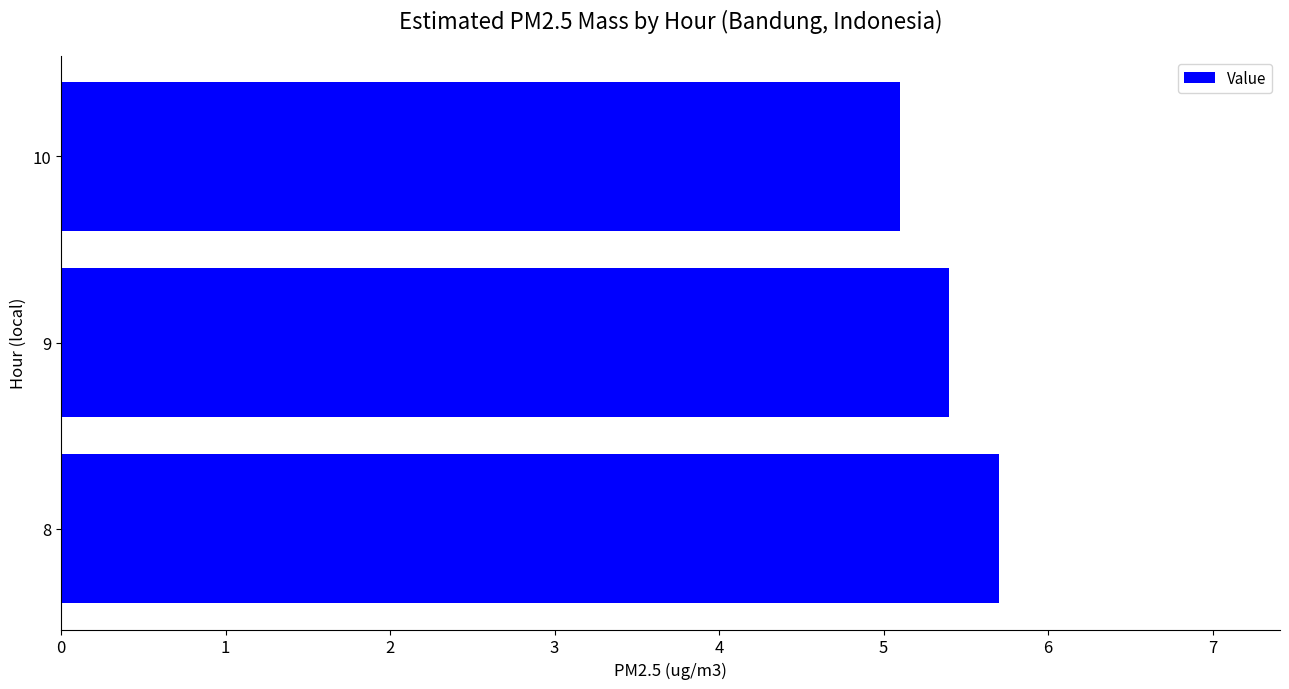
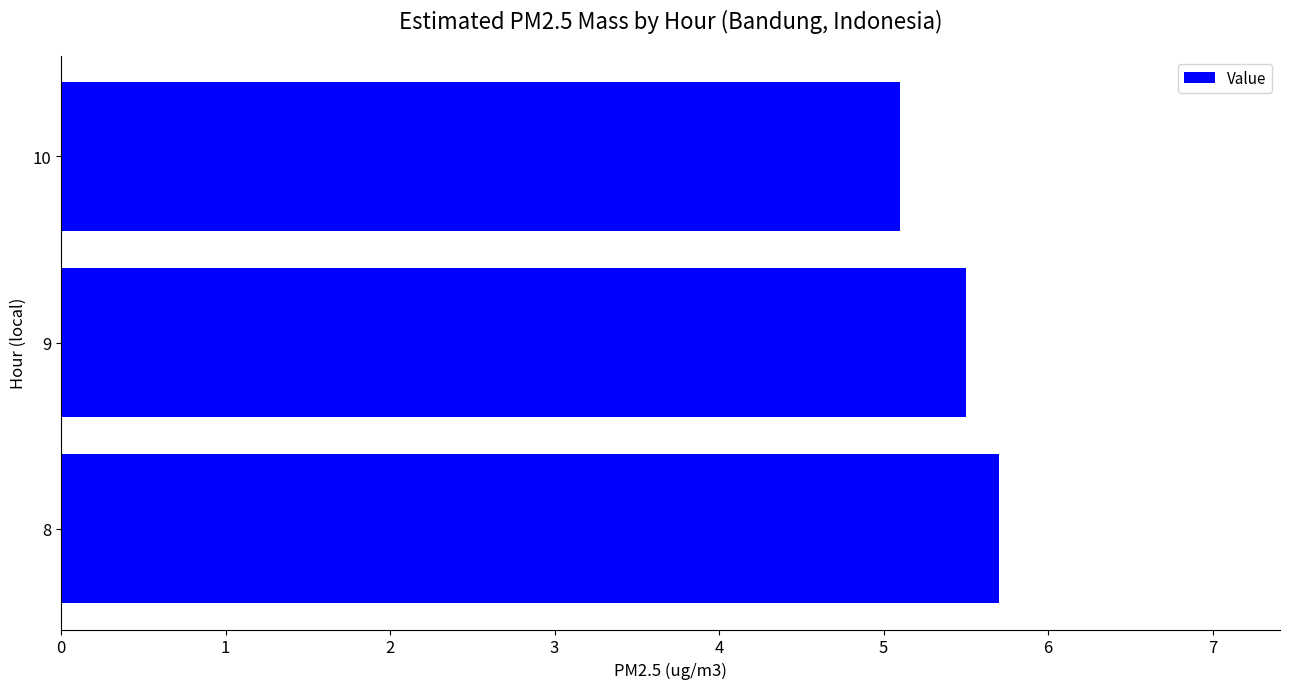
  {
    "10": 5.1,
-   "9": 5.4,
+   "9": 5.5,
    "8": 5.7
  }
